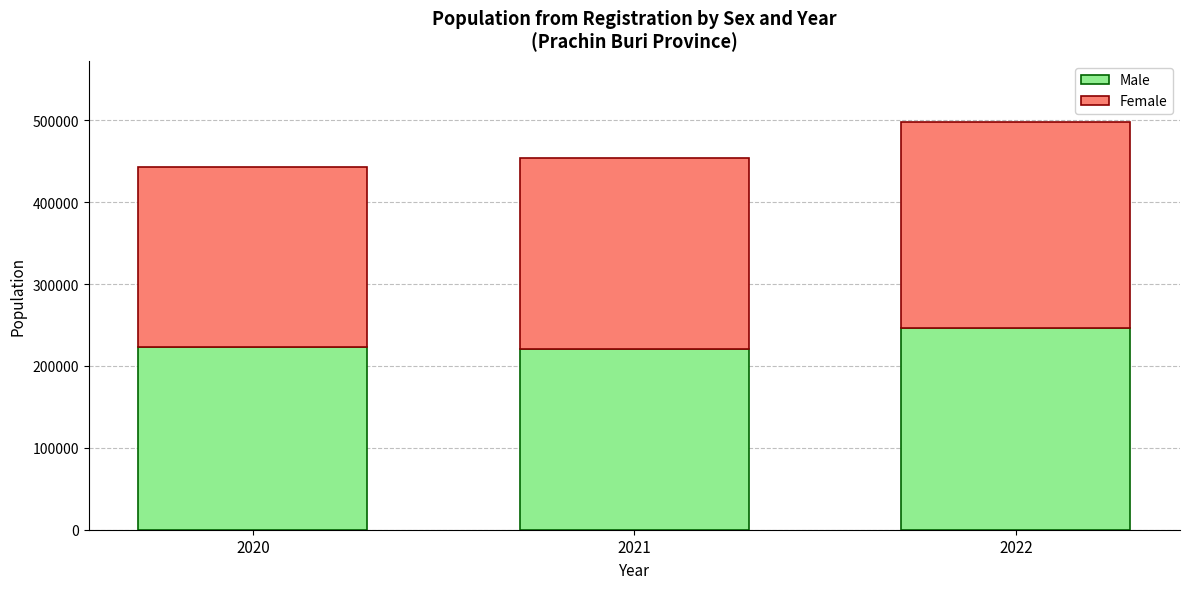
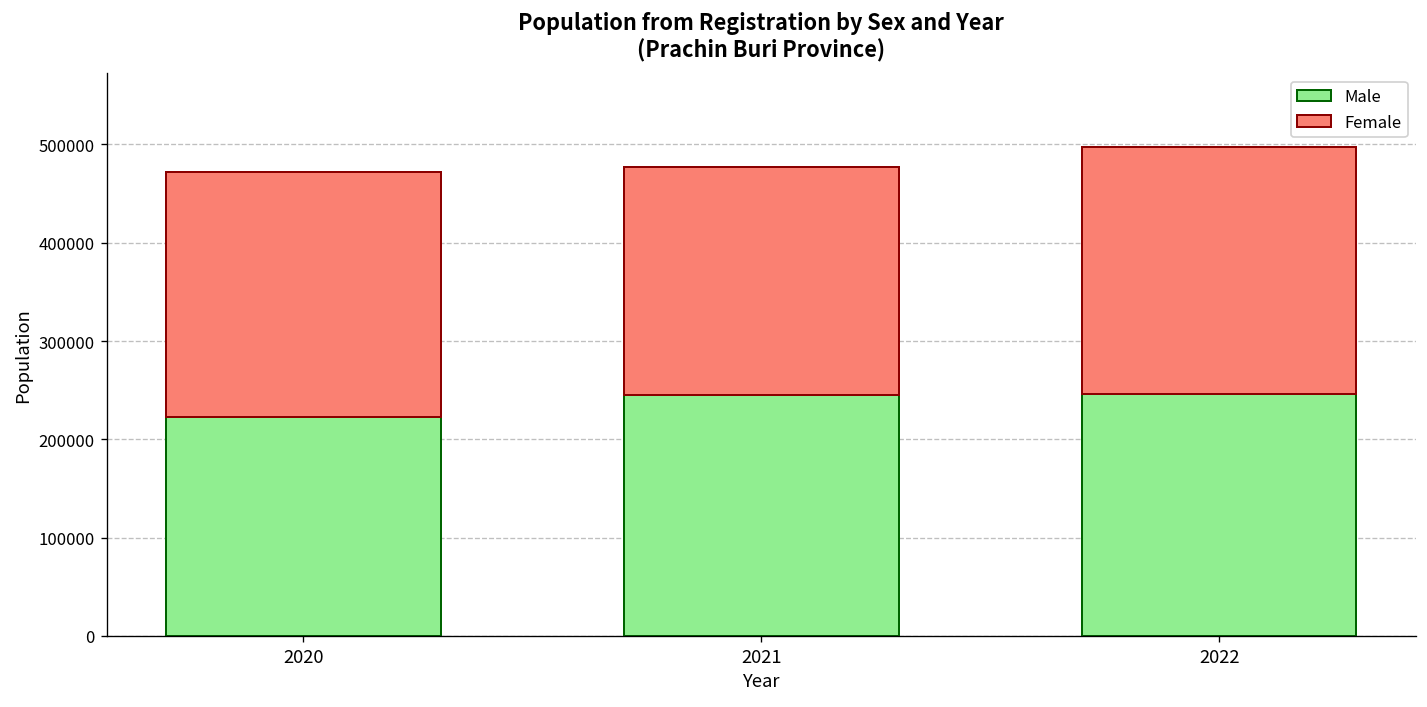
  {
    "Male": {
      "2020": 220000,
-     "2021": 220000,
+     "2021": 240000,
      "2022": 250000
    },
    "Female": {
-     "2020": 220000,
+     "2020": 250000,
      "2021": 230000,
      "2022": 250000
    }
  }
